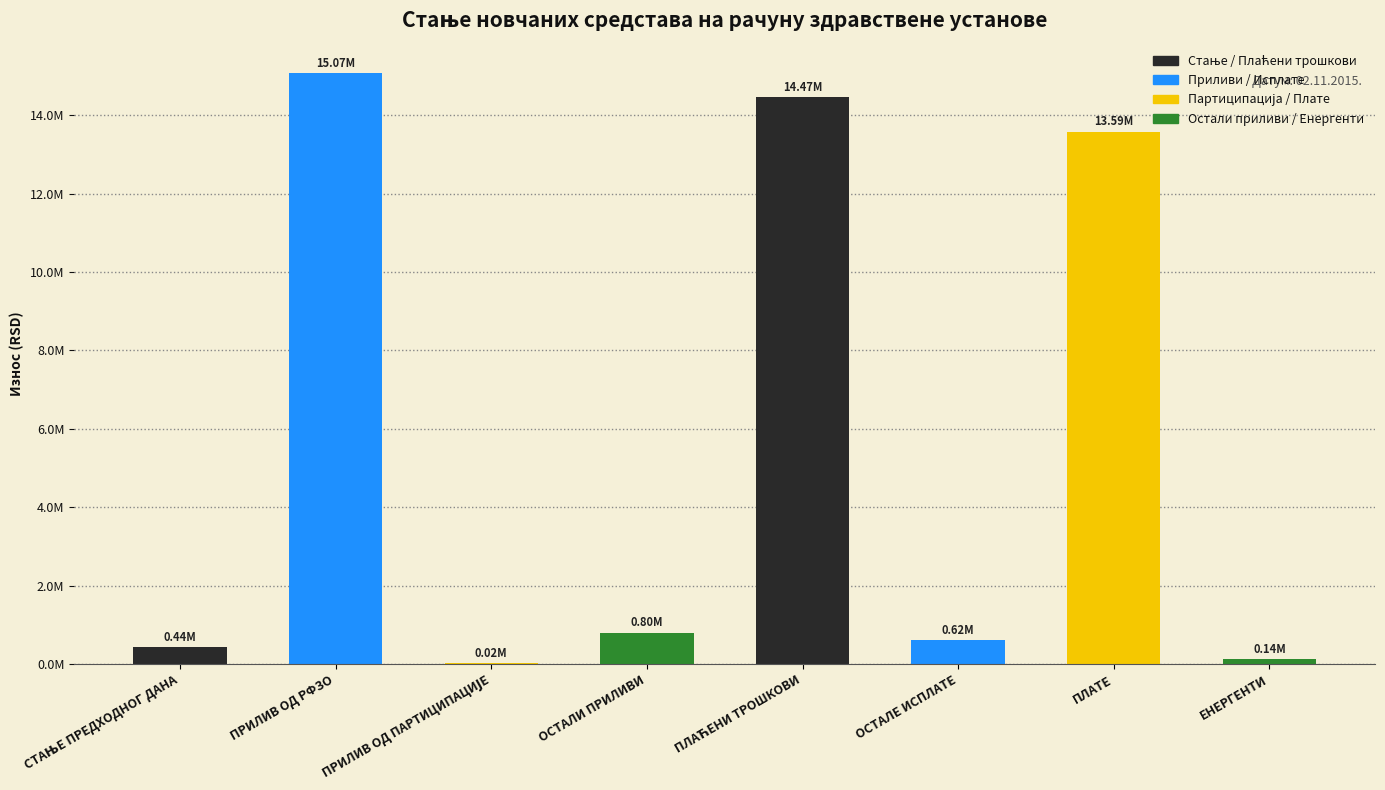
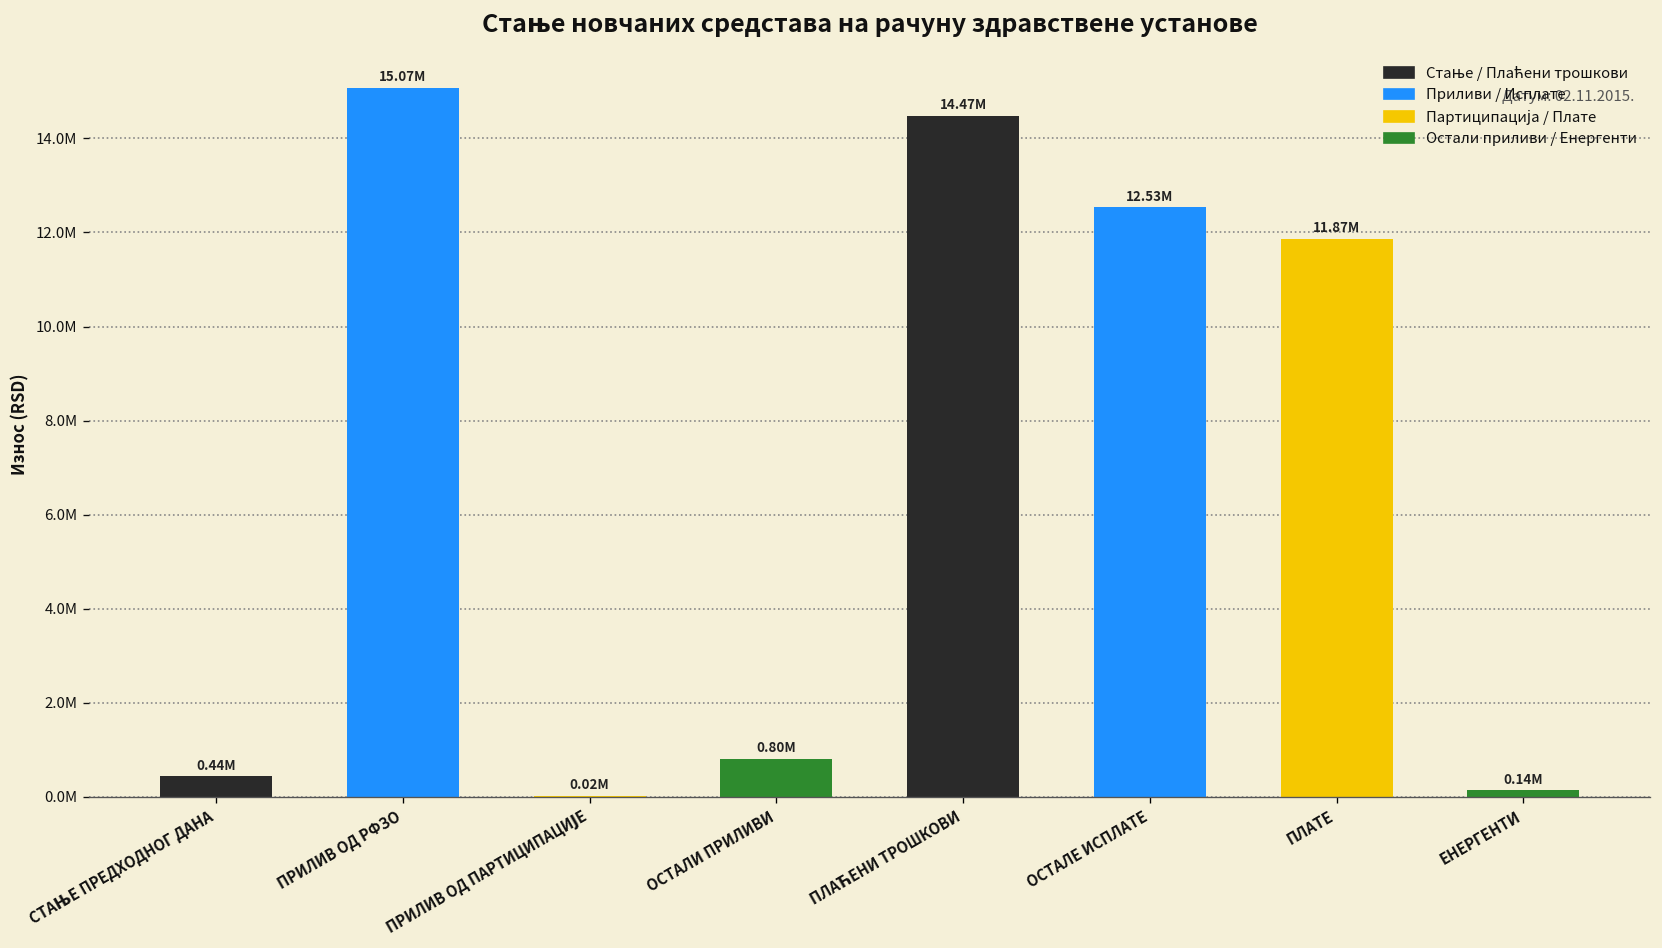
  {
    "СТАЊЕ ПРЕДХОДНОГ ДАНА": "0.44M",
    "ПРИЛИВ ОД РФЗО": "15.07M",
    "ПРИЛИВ ОД ПАРТИЦИПАЦИЈЕ": "0.02M",
    "ОСТАЛИ ПРИЛИВИ": "0.80M",
    "ПЛАЋЕНИ ТРОШКОВИ": "14.47M",
-   "ОСТАЛЕ ИСПЛАТЕ": "0.62M",
-   "ПЛАТЕ": "13.59M",
+   "ОСТАЛЕ ИСПЛАТЕ": "12.53M",
+   "ПЛАТЕ": "11.87M",
    "ЕНЕРГЕНТИ": "0.14M"
  }
